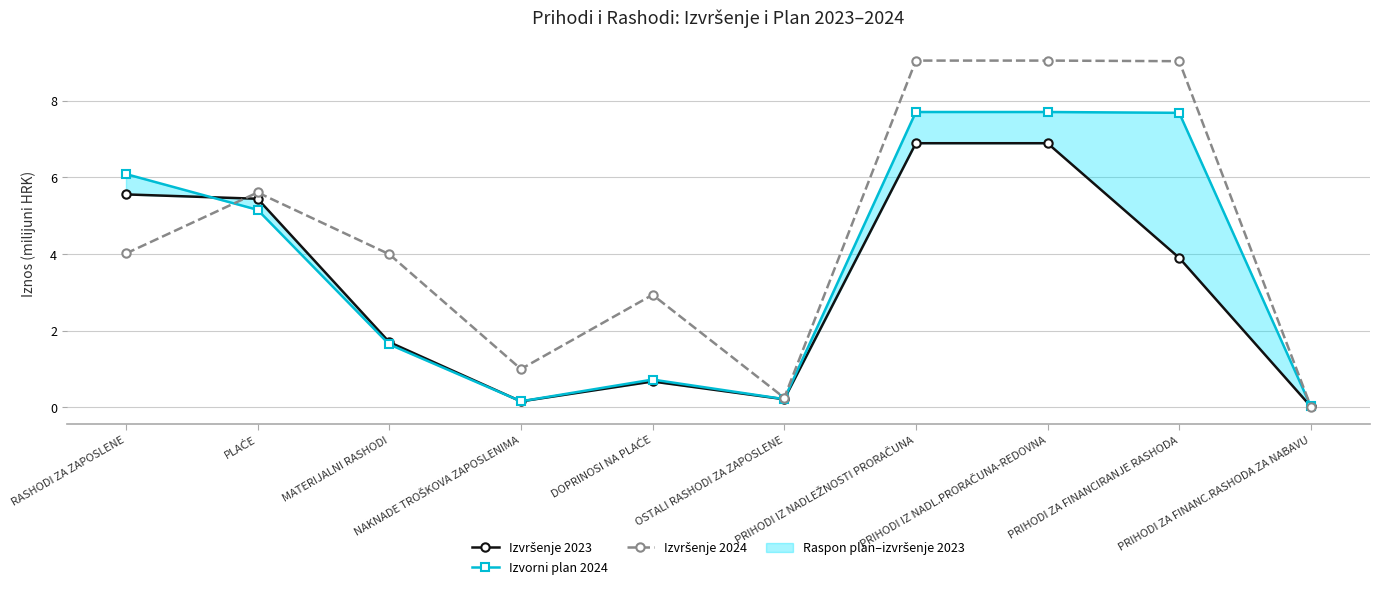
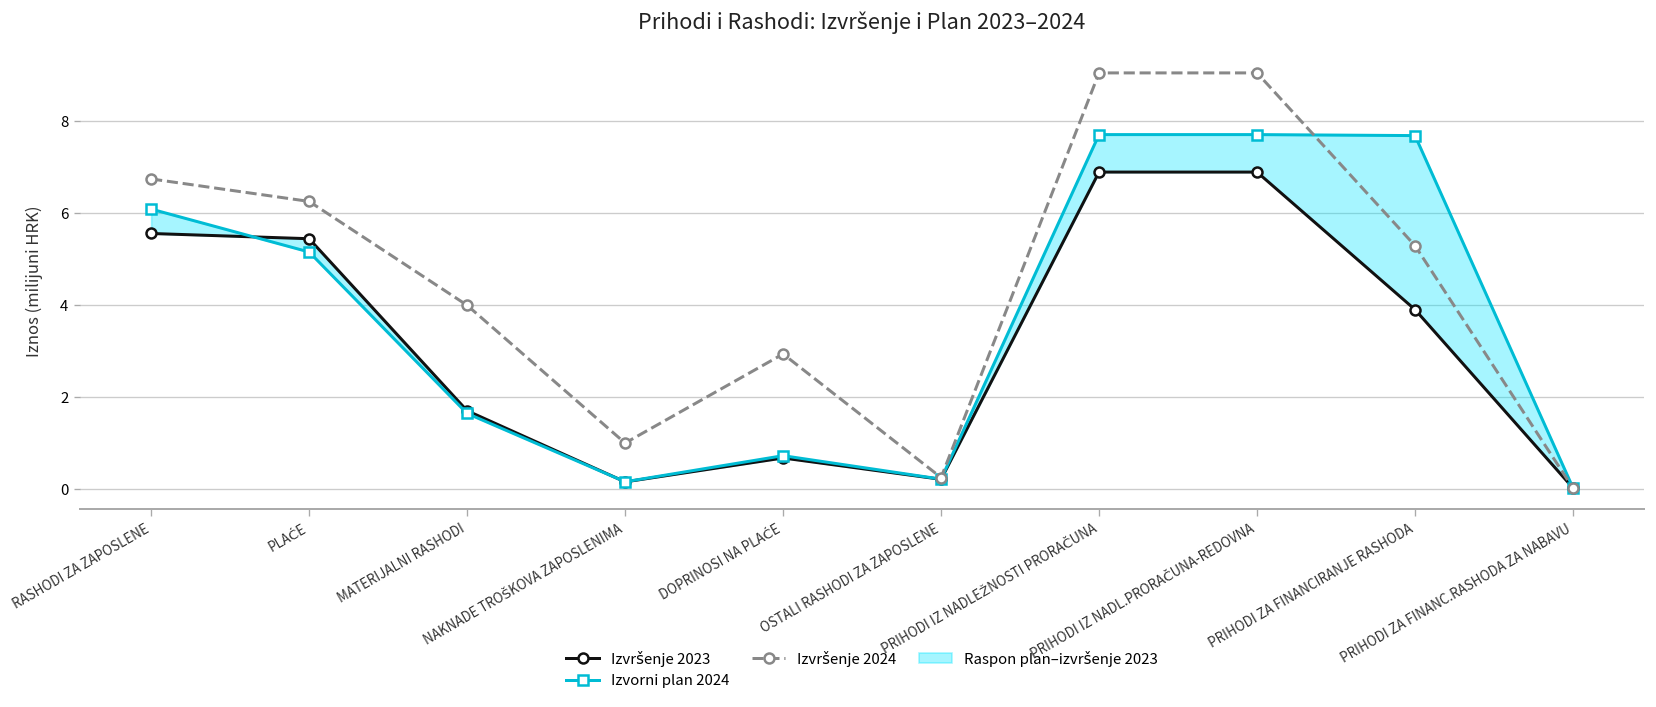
  {
    "Izvršenje 2023": {
      "RASHODI ZA ZAPOSLENE": 5.6,
      "PRIHODI IZ NADLEŽNOSTI PRORAČUNA": 6.9,
      "PRIHODI IZ NADL.PRORAČUNA-REDOVNA": 6.9,
      "PRIHODI ZA FINANCIRANJE RASHODA": 3.9
    },
    "Izvršenje 2024": {
-     "RASHODI ZA ZAPOSLENE": 4.0,
-     "PLAĆE": 5.6,
+     "RASHODI ZA ZAPOSLENE": 6.7,
+     "PLAĆE": 6.2,
      "MATERIJALNI RASHODI": 4.0,
      "NAKNADE TROŠKOVA ZAPOSLENIMA": 1.0,
      "DOPRINOSI NA PLAĆE": 2.9,
      "PRIHODI IZ NADLEŽNOSTI PRORAČUNA": 9.0,
      "PRIHODI IZ NADL.PRORAČUNA-REDOVNA": 9.0,
-     "PRIHODI ZA FINANCIRANJE RASHODA": 9.0
+     "PRIHODI ZA FINANCIRANJE RASHODA": 5.3
    }
  }
